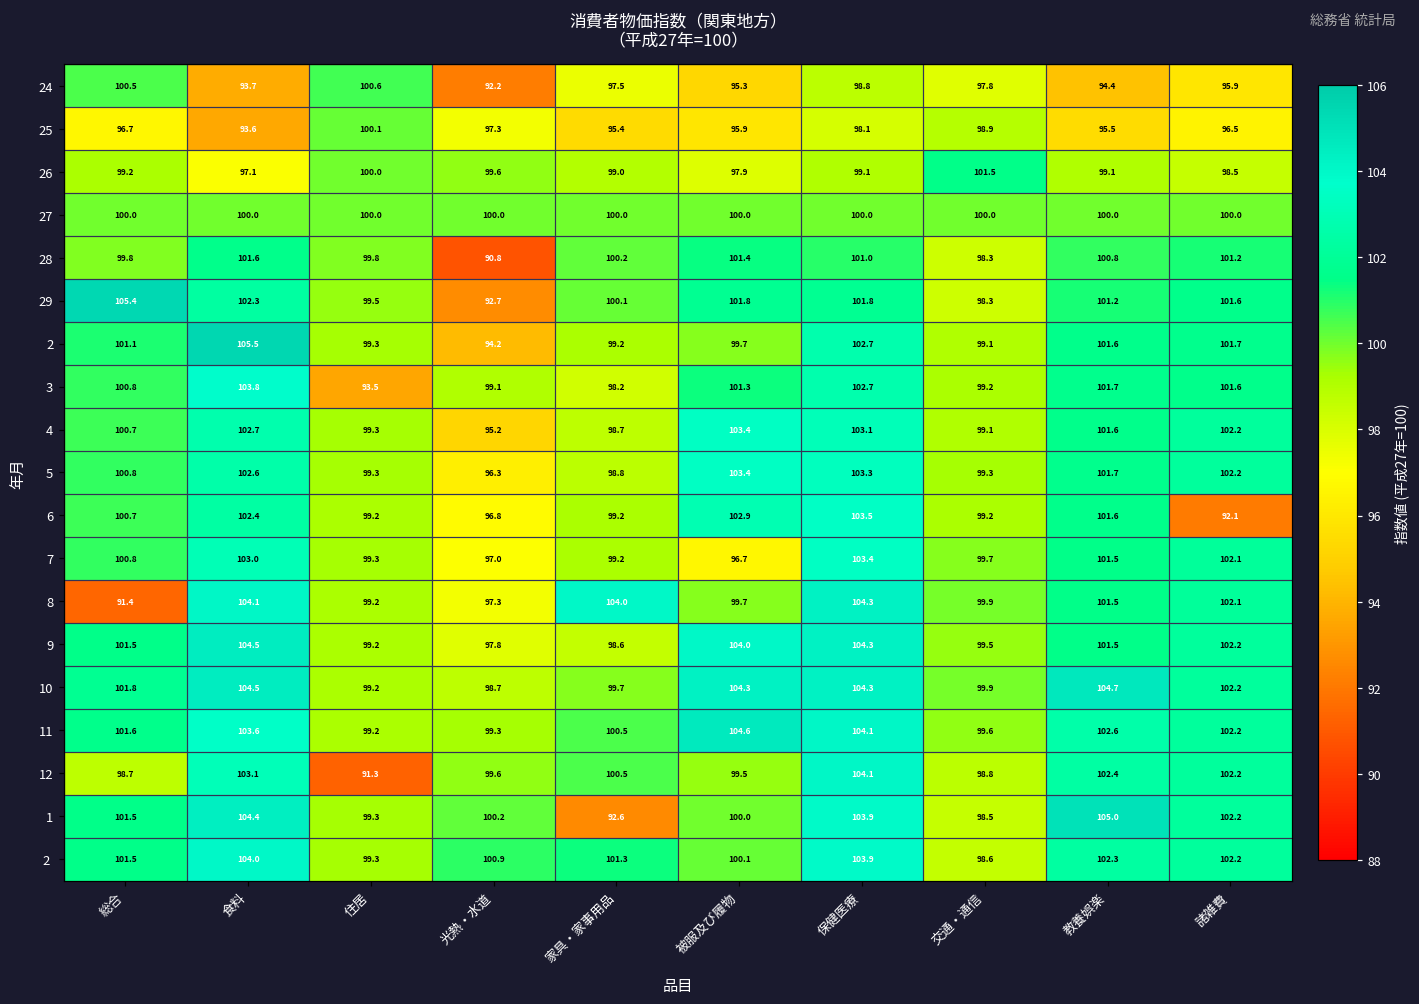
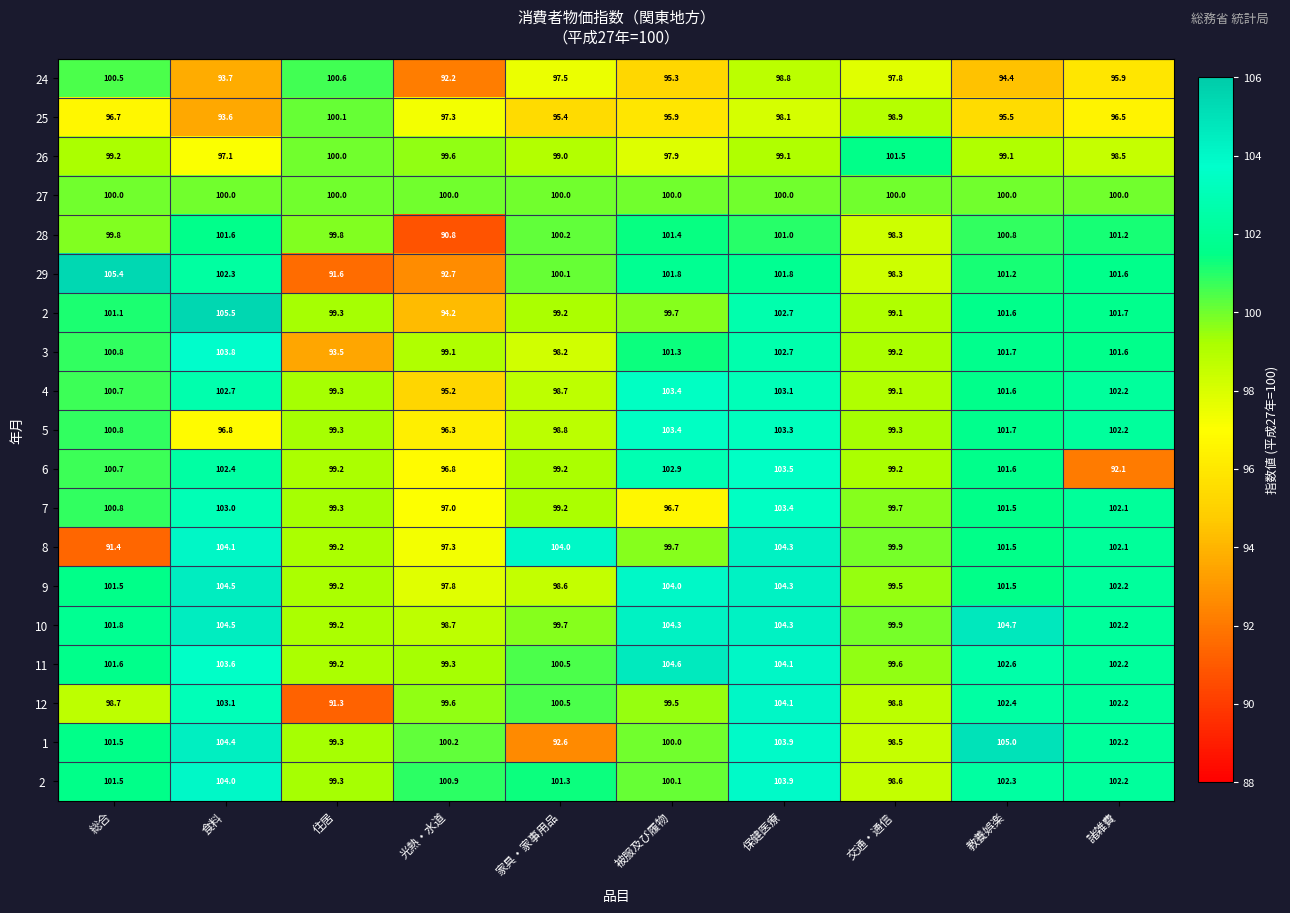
  {
    "24": {
      "総合": 100.5,
      "食料": 93.7,
      "住居": 100.6,
      "光熱・水道": 92.2,
      "家具・家事用品": 97.5,
      "被服及び履物": 95.3,
      "保健医療": 98.8,
      "交通・通信": 97.8,
      "教養娯楽": 94.4,
      "諸雑費": 95.9
    },
    "25": {
      "総合": 96.7,
      "食料": 93.6,
      "住居": 100.1,
      "光熱・水道": 97.3,
      "家具・家事用品": 95.4,
      "被服及び履物": 95.9,
      "保健医療": 98.1,
      "交通・通信": 98.9,
      "教養娯楽": 95.5,
      "諸雑費": 96.5
    },
    "26": {
      "総合": 99.2,
      "食料": 97.1,
      "住居": 100.0,
      "光熱・水道": 99.6,
      "家具・家事用品": 99.0,
      "被服及び履物": 97.9,
      "保健医療": 99.1,
      "交通・通信": 101.5,
      "教養娯楽": 99.1,
      "諸雑費": 98.5
    },
    "27": {
      "総合": 100.0,
      "食料": 100.0,
      "住居": 100.0,
      "光熱・水道": 100.0,
      "家具・家事用品": 100.0,
      "被服及び履物": 100.0,
      "保健医療": 100.0,
      "交通・通信": 100.0,
      "教養娯楽": 100.0,
      "諸雑費": 100.0
    },
    "28": {
      "総合": 99.8,
      "食料": 101.6,
      "住居": 99.8,
      "光熱・水道": 90.8,
      "家具・家事用品": 100.2,
      "被服及び履物": 101.4,
      "保健医療": 101.0,
      "交通・通信": 98.3,
      "教養娯楽": 100.8,
      "諸雑費": 101.2
    },
    "29": {
      "総合": 105.4,
      "食料": 102.3,
-     "住居": 99.5,
+     "住居": 91.6,
      "光熱・水道": 92.7,
      "家具・家事用品": 100.1,
      "被服及び履物": 101.8,
      "保健医療": 101.8,
      "交通・通信": 98.3,
      "教養娯楽": 101.2,
      "諸雑費": 101.6
    },
    "3": {
      "総合": 100.8,
      "食料": 103.8,
      "住居": 93.5,
      "光熱・水道": 99.1,
      "家具・家事用品": 98.2,
      "被服及び履物": 101.3,
      "保健医療": 102.7,
      "交通・通信": 99.2,
      "教養娯楽": 101.7,
      "諸雑費": 101.6
    },
    "4": {
      "総合": 100.7,
      "食料": 102.7,
      "住居": 99.3,
      "光熱・水道": 95.2,
      "家具・家事用品": 98.7,
      "被服及び履物": 103.4,
      "保健医療": 103.1,
      "交通・通信": 99.1,
      "教養娯楽": 101.6,
      "諸雑費": 102.2
    },
    "5": {
      "総合": 100.8,
-     "食料": 102.6,
+     "食料": 96.8,
      "住居": 99.3,
      "光熱・水道": 96.3,
      "家具・家事用品": 98.8,
      "被服及び履物": 103.4,
      "保健医療": 103.3,
      "交通・通信": 99.3,
      "教養娯楽": 101.7,
      "諸雑費": 102.2
    },
    "6": {
      "総合": 100.7,
      "食料": 102.4,
      "住居": 99.2,
      "光熱・水道": 96.8,
      "家具・家事用品": 99.2,
      "被服及び履物": 102.9,
      "保健医療": 103.5,
      "交通・通信": 99.2,
      "教養娯楽": 101.6,
      "諸雑費": 92.1
    },
    "7": {
      "総合": 100.8,
      "食料": 103.0,
      "住居": 99.3,
      "光熱・水道": 97.0,
      "家具・家事用品": 99.2,
      "被服及び履物": 96.7,
      "保健医療": 103.4,
      "交通・通信": 99.7,
      "教養娯楽": 101.5,
      "諸雑費": 102.1
    },
    "8": {
      "総合": 91.4,
      "食料": 104.1,
      "住居": 99.2,
      "光熱・水道": 97.3,
      "家具・家事用品": 104.0,
      "被服及び履物": 99.7,
      "保健医療": 104.3,
      "交通・通信": 99.9,
      "教養娯楽": 101.5,
      "諸雑費": 102.1
    },
    "9": {
      "総合": 101.5,
      "食料": 104.5,
      "住居": 99.2,
      "光熱・水道": 97.8,
      "家具・家事用品": 98.6,
      "被服及び履物": 104.0,
      "保健医療": 104.3,
      "交通・通信": 99.5,
      "教養娯楽": 101.5,
      "諸雑費": 102.2
    },
    "10": {
      "総合": 101.8,
      "食料": 104.5,
      "住居": 99.2,
      "光熱・水道": 98.7,
      "家具・家事用品": 99.7,
      "被服及び履物": 104.3,
      "保健医療": 104.3,
      "交通・通信": 99.9,
      "教養娯楽": 104.7,
      "諸雑費": 102.2
    },
    "11": {
      "総合": 101.6,
      "食料": 103.6,
      "住居": 99.2,
      "光熱・水道": 99.3,
      "家具・家事用品": 100.5,
      "被服及び履物": 104.6,
      "保健医療": 104.1,
      "交通・通信": 99.6,
      "教養娯楽": 102.6,
      "諸雑費": 102.2
    },
    "12": {
      "総合": 98.7,
      "食料": 103.1,
      "住居": 91.3,
      "光熱・水道": 99.6,
      "家具・家事用品": 100.5,
      "被服及び履物": 99.5,
      "保健医療": 104.1,
      "交通・通信": 98.8,
      "教養娯楽": 102.4,
      "諸雑費": 102.2
    },
    "1": {
      "総合": 101.5,
      "食料": 104.4,
      "住居": 99.3,
      "光熱・水道": 100.2,
      "家具・家事用品": 92.6,
      "被服及び履物": 100.0,
      "保健医療": 103.9,
      "交通・通信": 98.5,
      "教養娯楽": 105.0,
      "諸雑費": 102.2
    }
  }
